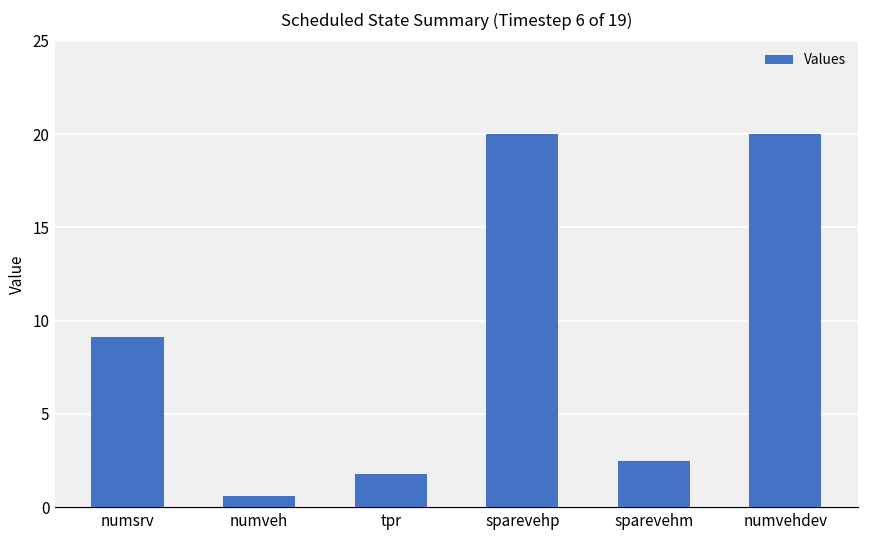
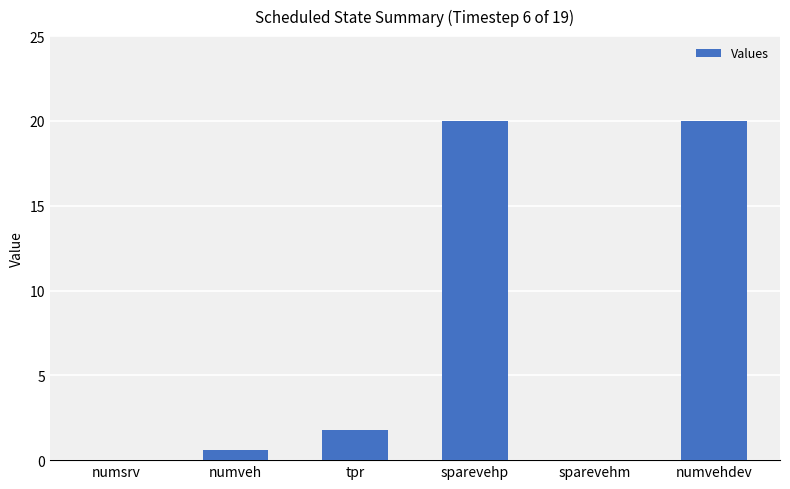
  {
-   "numsrv": 9.1,
+   "numsrv": 0.0,
    "numveh": 0.6,
    "tpr": 1.8,
    "sparevehp": 20.0,
-   "sparevehm": 2.5,
+   "sparevehm": 0.0,
    "numvehdev": 20.0
  }
